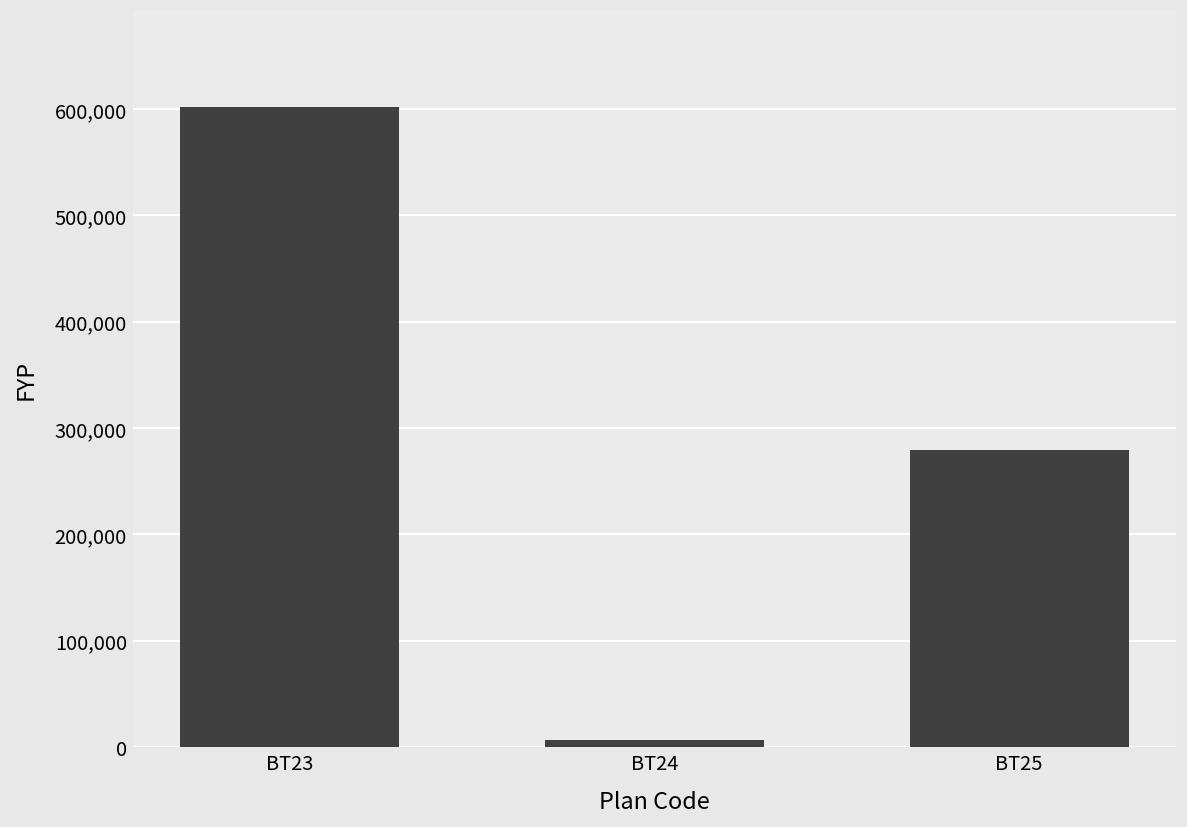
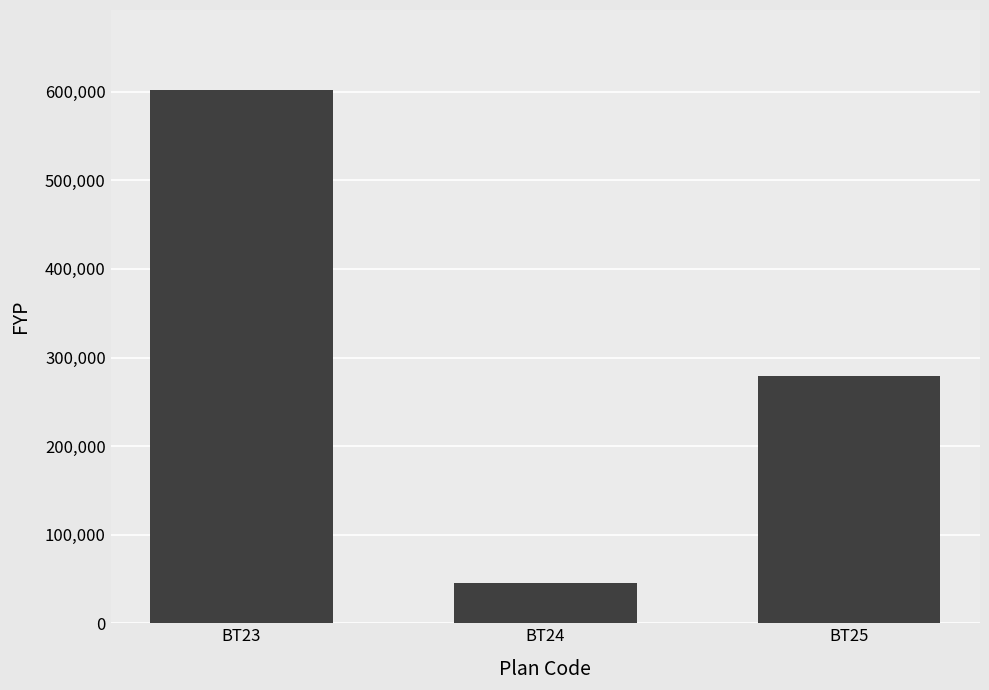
  {
    "BT23": "600,000",
-   "BT24": "10,000",
+   "BT24": "50,000",
    "BT25": "280,000"
  }
